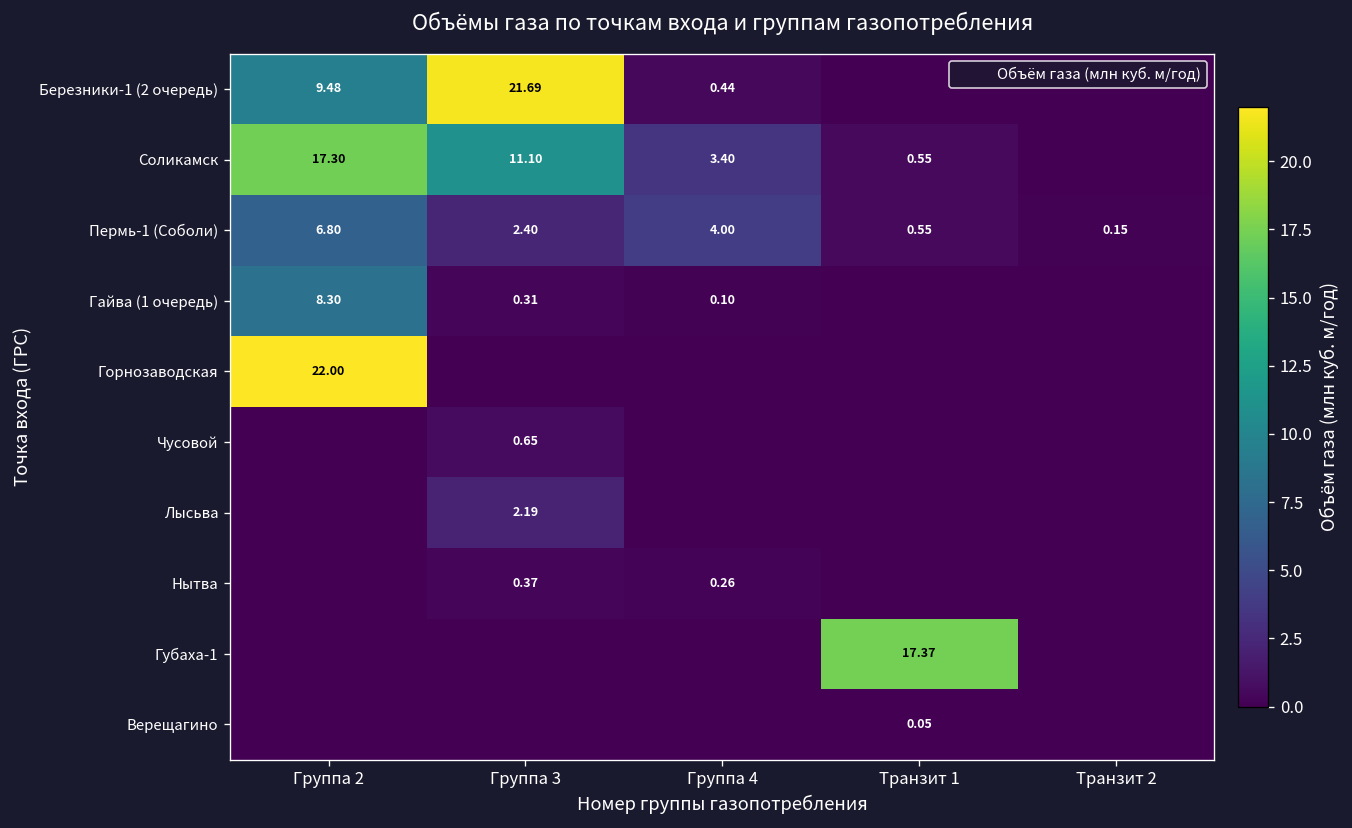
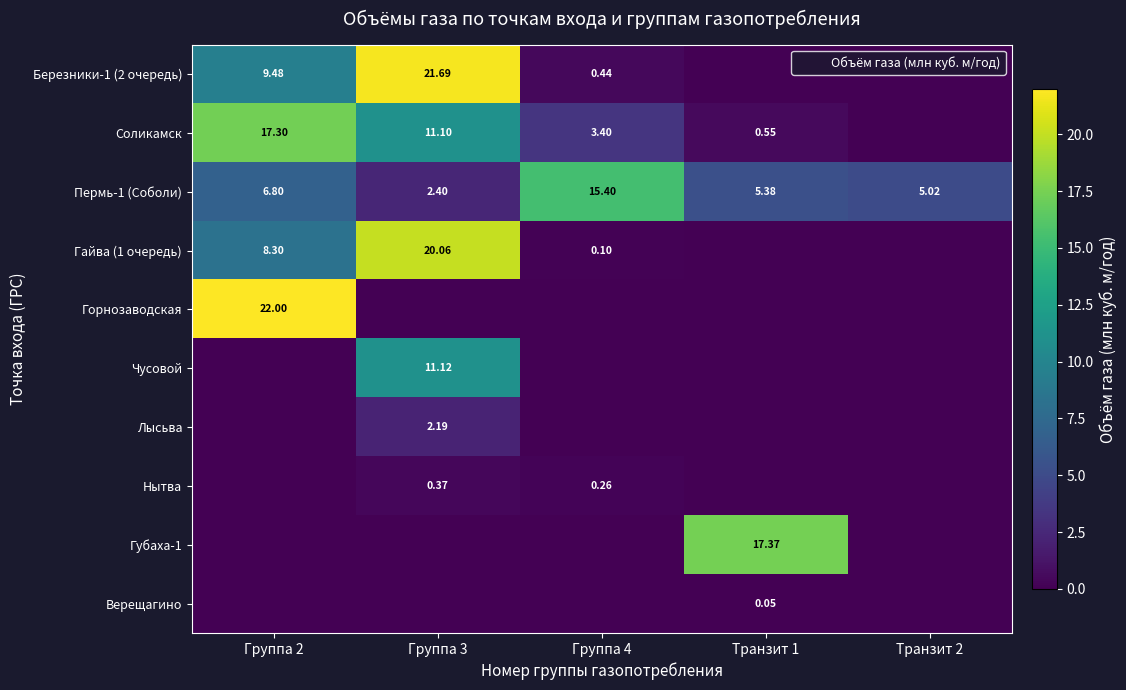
  {
    "Березники-1 (2 очередь)": {
      "Группа 2": 9.48,
      "Группа 3": 21.69,
      "Группа 4": 0.44
    },
    "Соликамск": {
      "Группа 2": 17.30,
      "Группа 3": 11.10,
      "Группа 4": 3.40,
      "Транзит 1": 0.55
    },
    "Пермь-1 (Соболи)": {
      "Группа 2": 6.80,
      "Группа 3": 2.40,
-     "Группа 4": 4.00,
-     "Транзит 1": 0.55,
-     "Транзит 2": 0.15
+     "Группа 4": 15.40,
+     "Транзит 1": 5.38,
+     "Транзит 2": 5.02
    },
    "Гайва (1 очередь)": {
      "Группа 2": 8.30,
-     "Группа 3": 0.31,
+     "Группа 3": 20.06,
      "Группа 4": 0.10
    },
    "Горнозаводская": {
      "Группа 2": 22.00
    },
    "Чусовой": {
-     "Группа 3": 0.65
+     "Группа 3": 11.12
    },
    "Лысьва": {
      "Группа 3": 2.19
    },
    "Нытва": {
      "Группа 3": 0.37,
      "Группа 4": 0.26
    },
    "Губаха-1": {
      "Транзит 1": 17.37
    },
    "Верещагино": {
      "Транзит 1": 0.05
    }
  }
